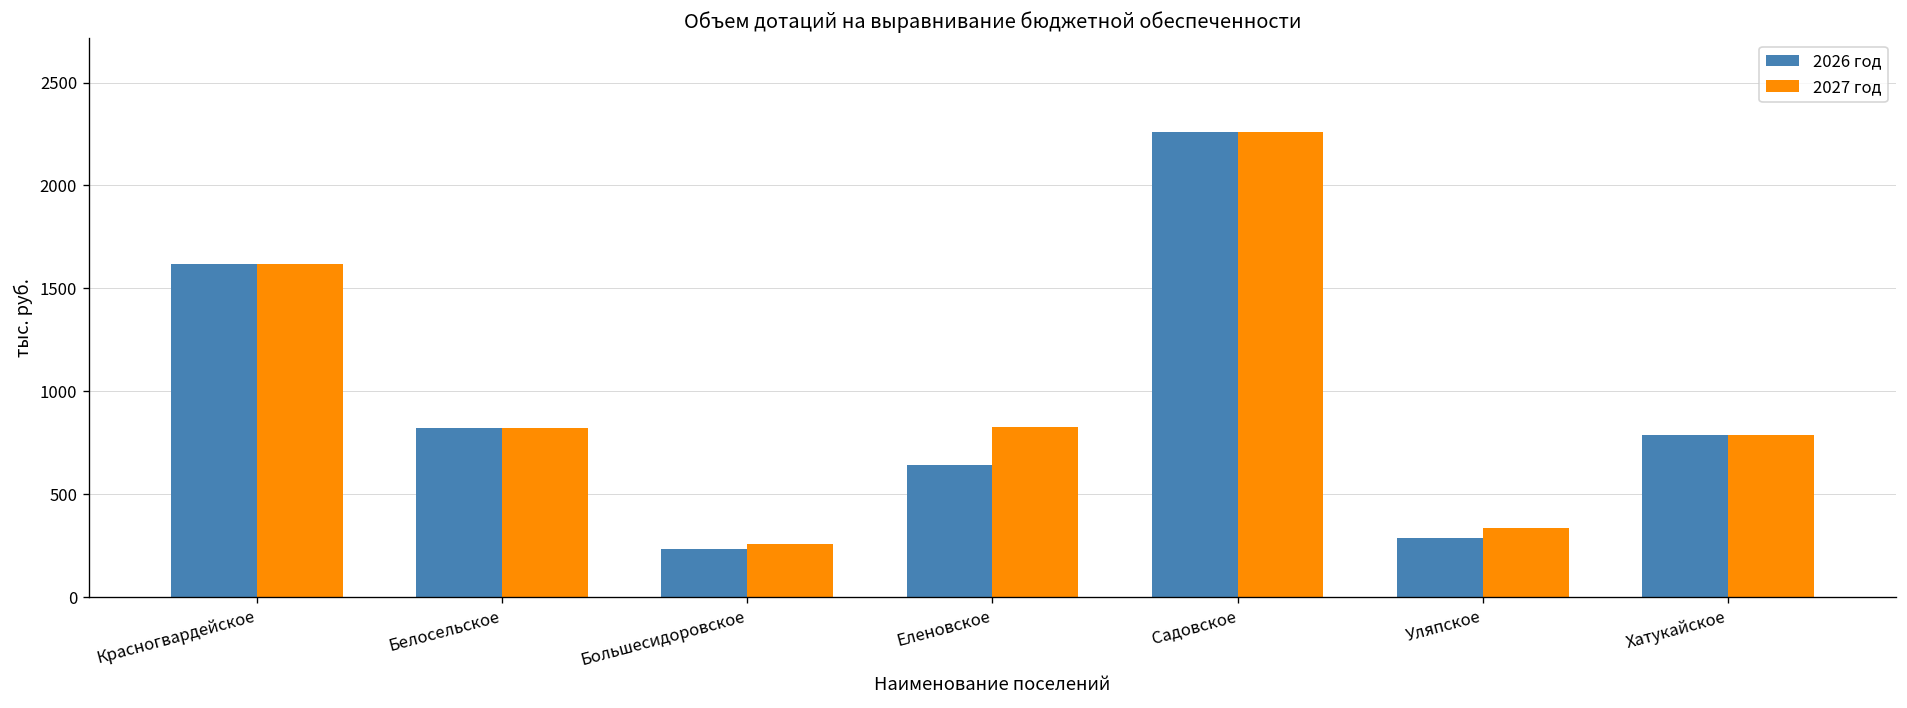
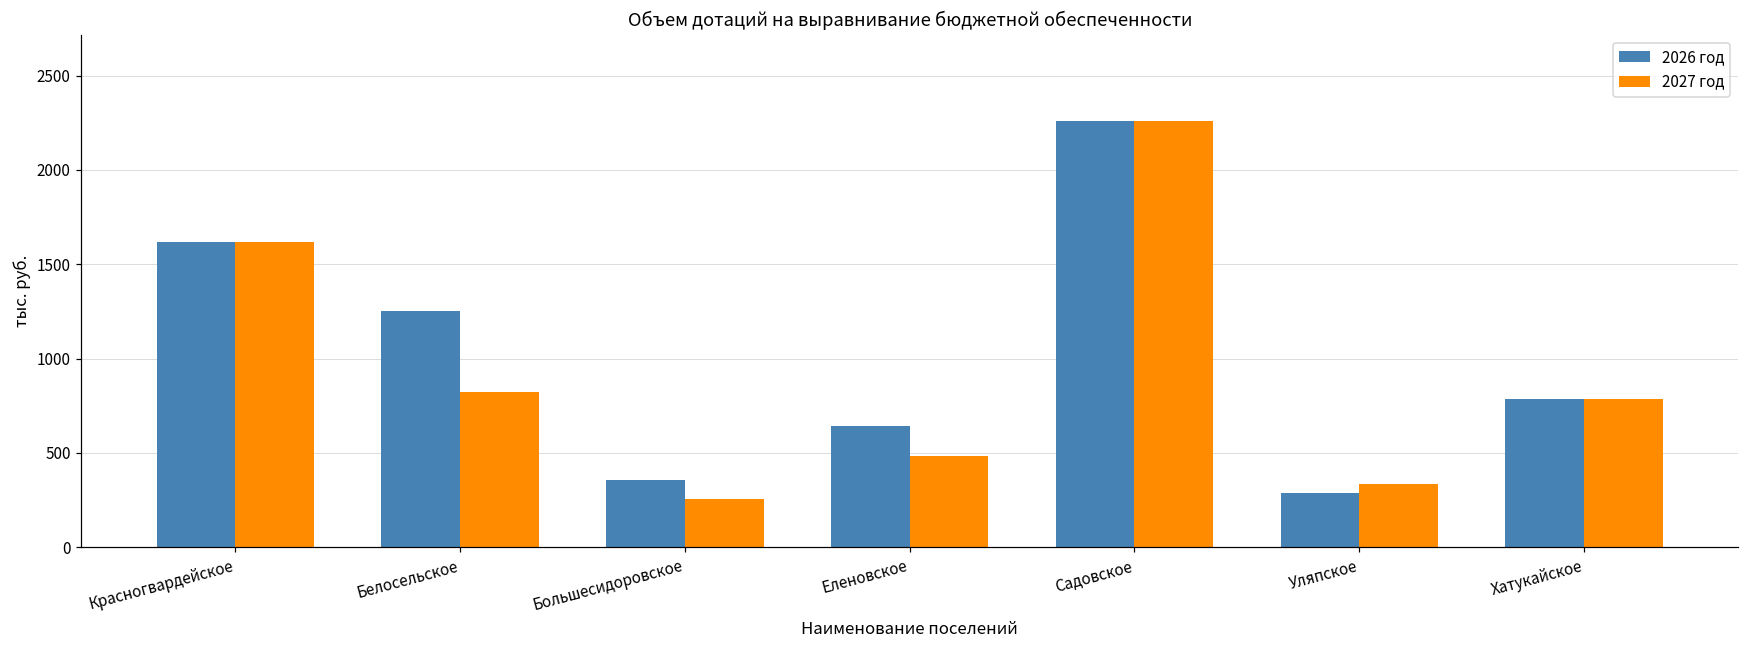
  {
    "2026 год": {
      "Красногвардейское": 1620,
-     "Белосельское": 820,
-     "Большесидоровское": 240,
+     "Белосельское": 1250,
+     "Большесидоровское": 350,
      "Еленовское": 640,
      "Садовское": 2260,
      "Уляпское": 290,
      "Хатукайское": 790
    },
    "2027 год": {
      "Красногвардейское": 1620,
      "Белосельское": 820,
      "Большесидоровское": 260,
-     "Еленовское": 820,
+     "Еленовское": 480,
      "Садовское": 2260,
      "Уляпское": 340,
      "Хатукайское": 790
    }
  }
